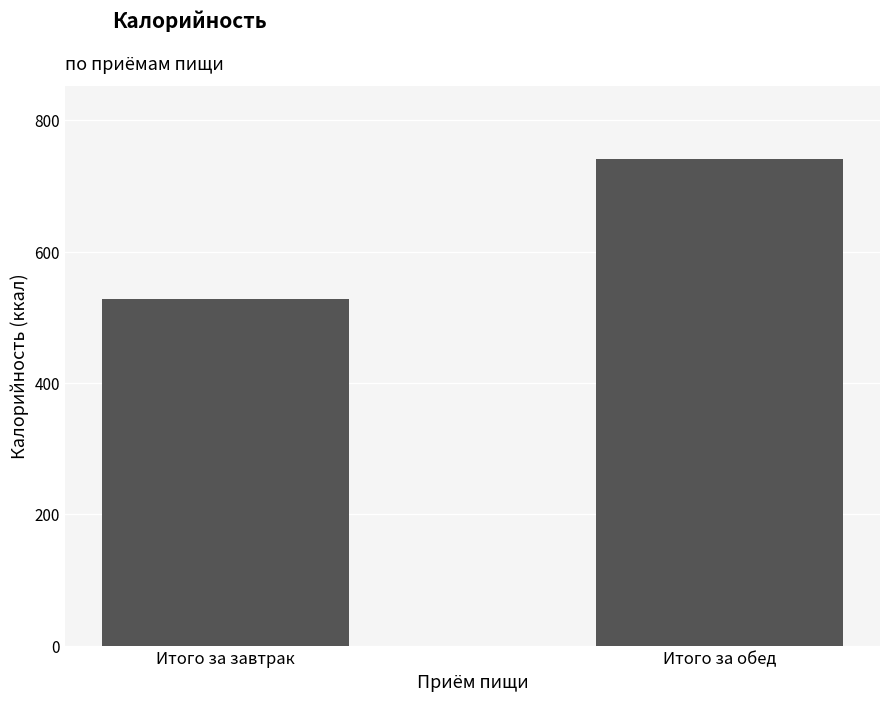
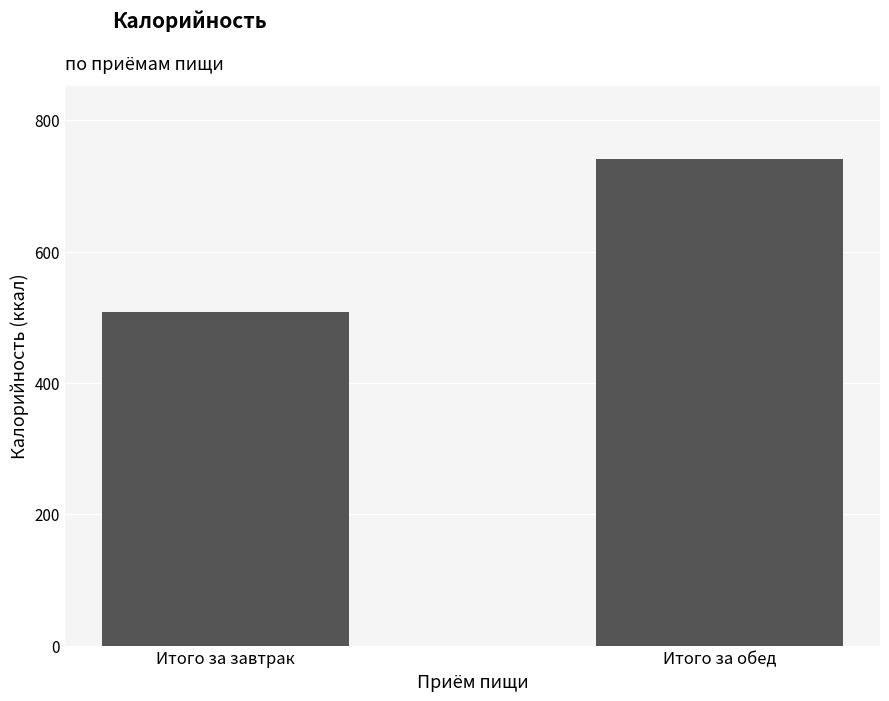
  {
-   "Итого за завтрак": 530,
+   "Итого за завтрак": 510,
    "Итого за обед": 740
  }
